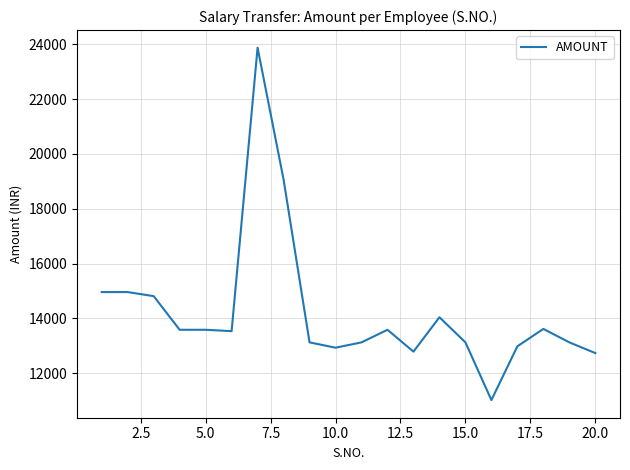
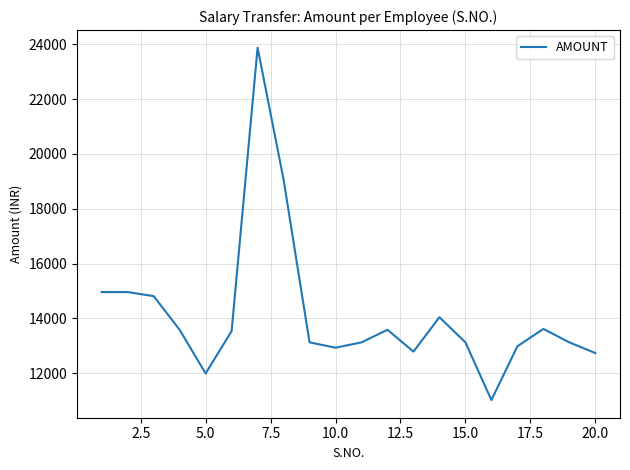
  {
-   "5.0": 13600,
+   "5.0": 12000,
    "10.0": 12900,
    "15.0": 13100,
    "20.0": 12700
  }
